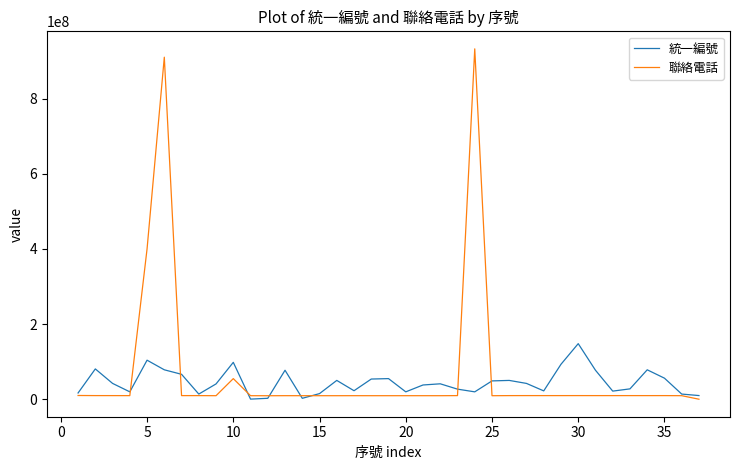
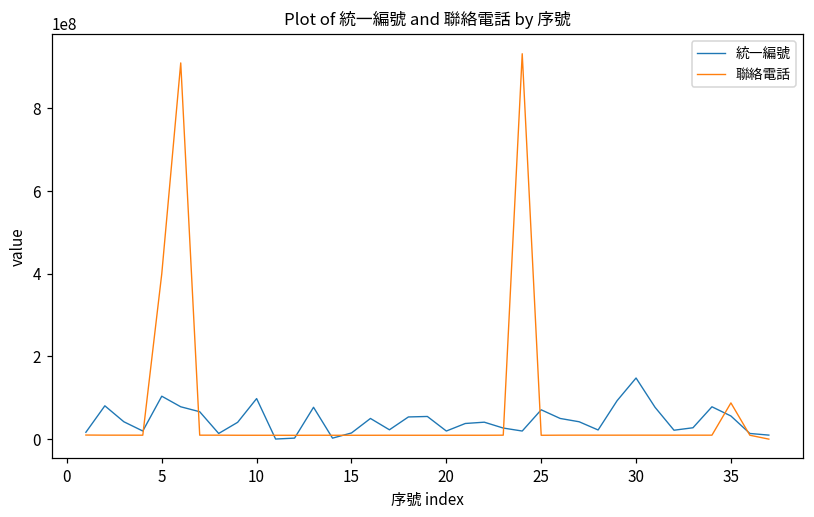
  {
    "統一編號": {
      "5": 100000000,
      "10": 100000000,
      "20": 20000000,
-     "25": 50000000,
+     "25": 70000000,
      "30": 150000000,
      "35": 60000000
    },
    "聯絡電話": {
      "5": 400000000,
-     "10": 50000000,
+     "10": 10000000,
      "20": 10000000,
      "25": 10000000,
      "30": 10000000,
-     "35": 10000000
+     "35": 90000000
    }
  }
